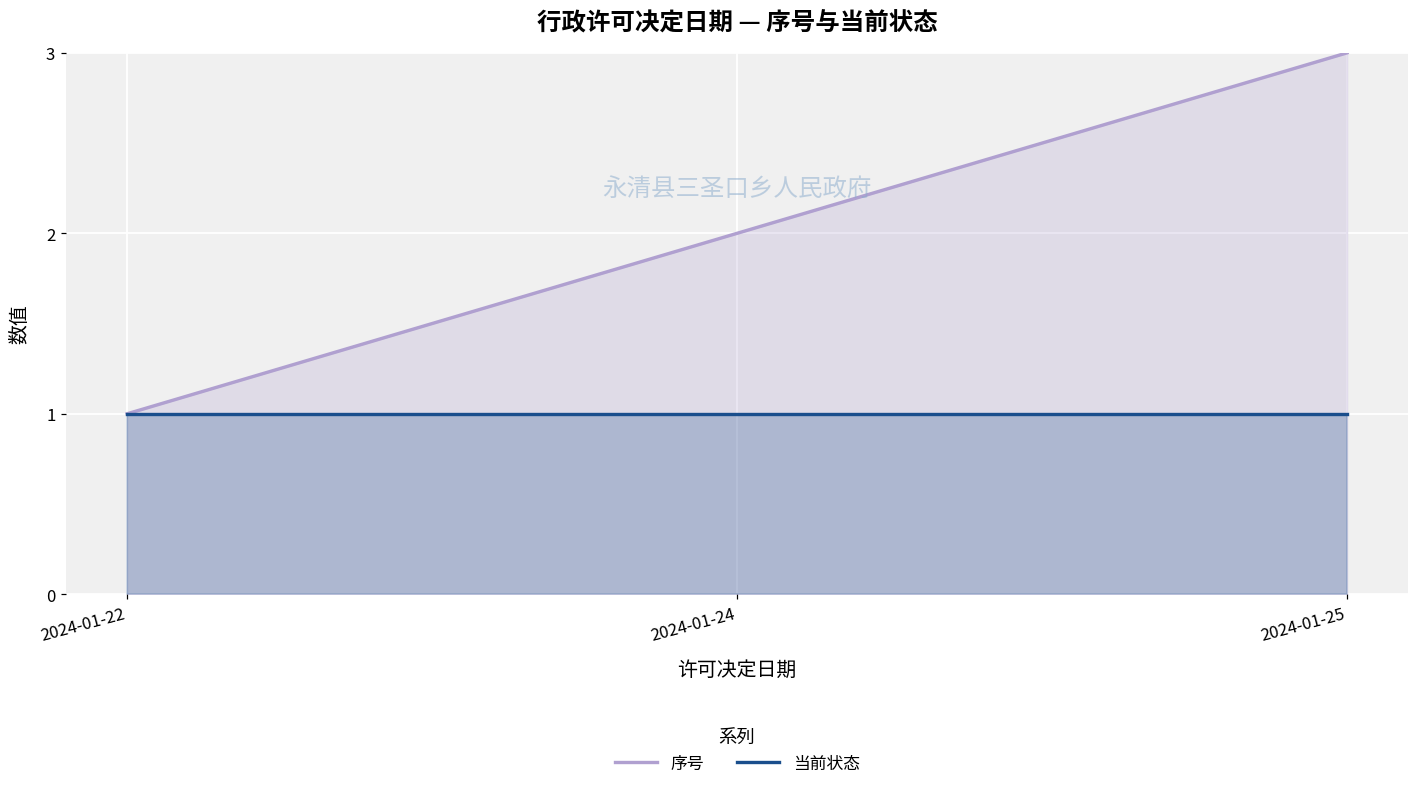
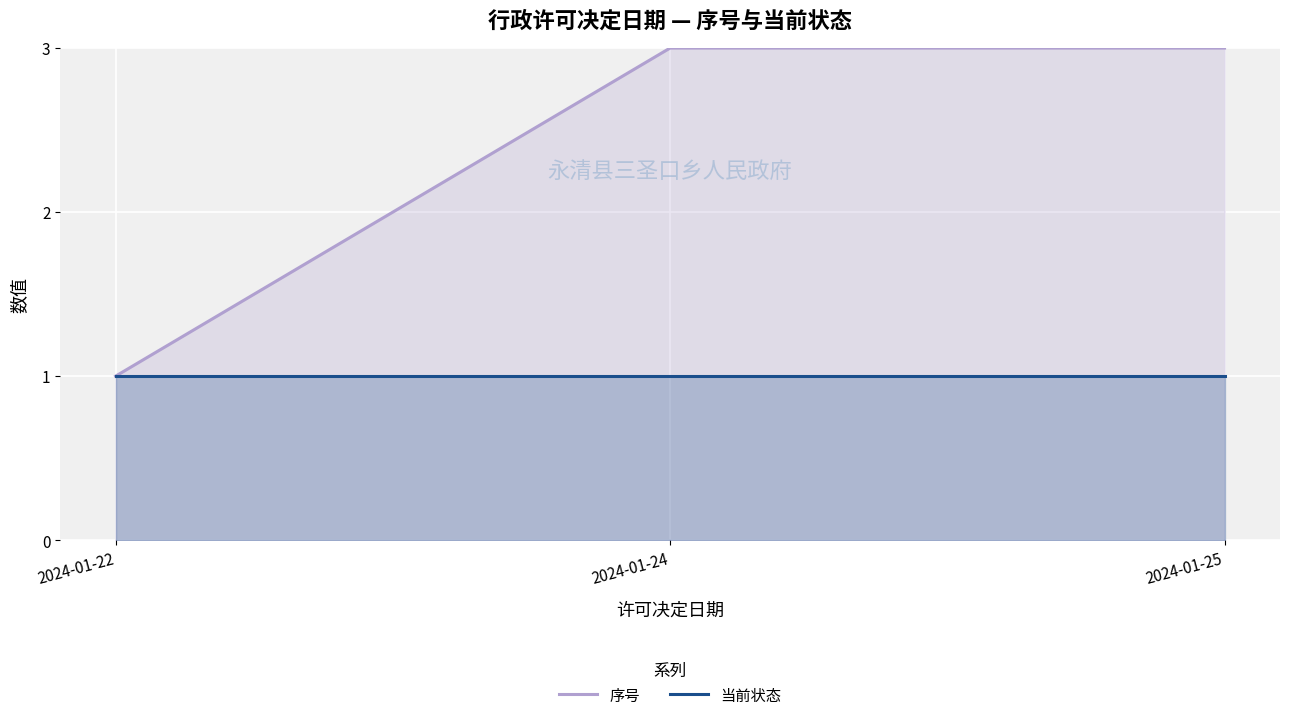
  {
    "序号": {
-     "2024-01-24": 2,
+     "2024-01-24": 3,
      "2024-01-25": 3
    },
    "当前状态": {
      "2024-01-24": 1,
      "2024-01-25": 1
    }
  }
